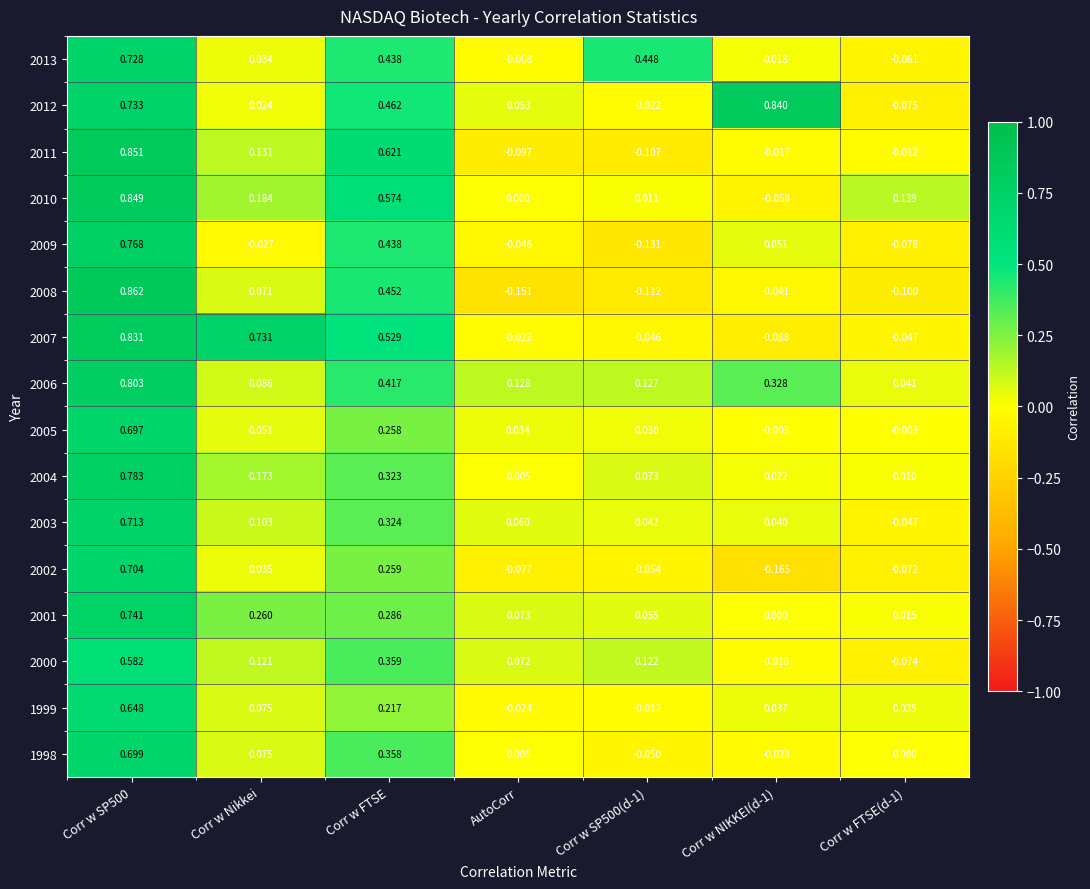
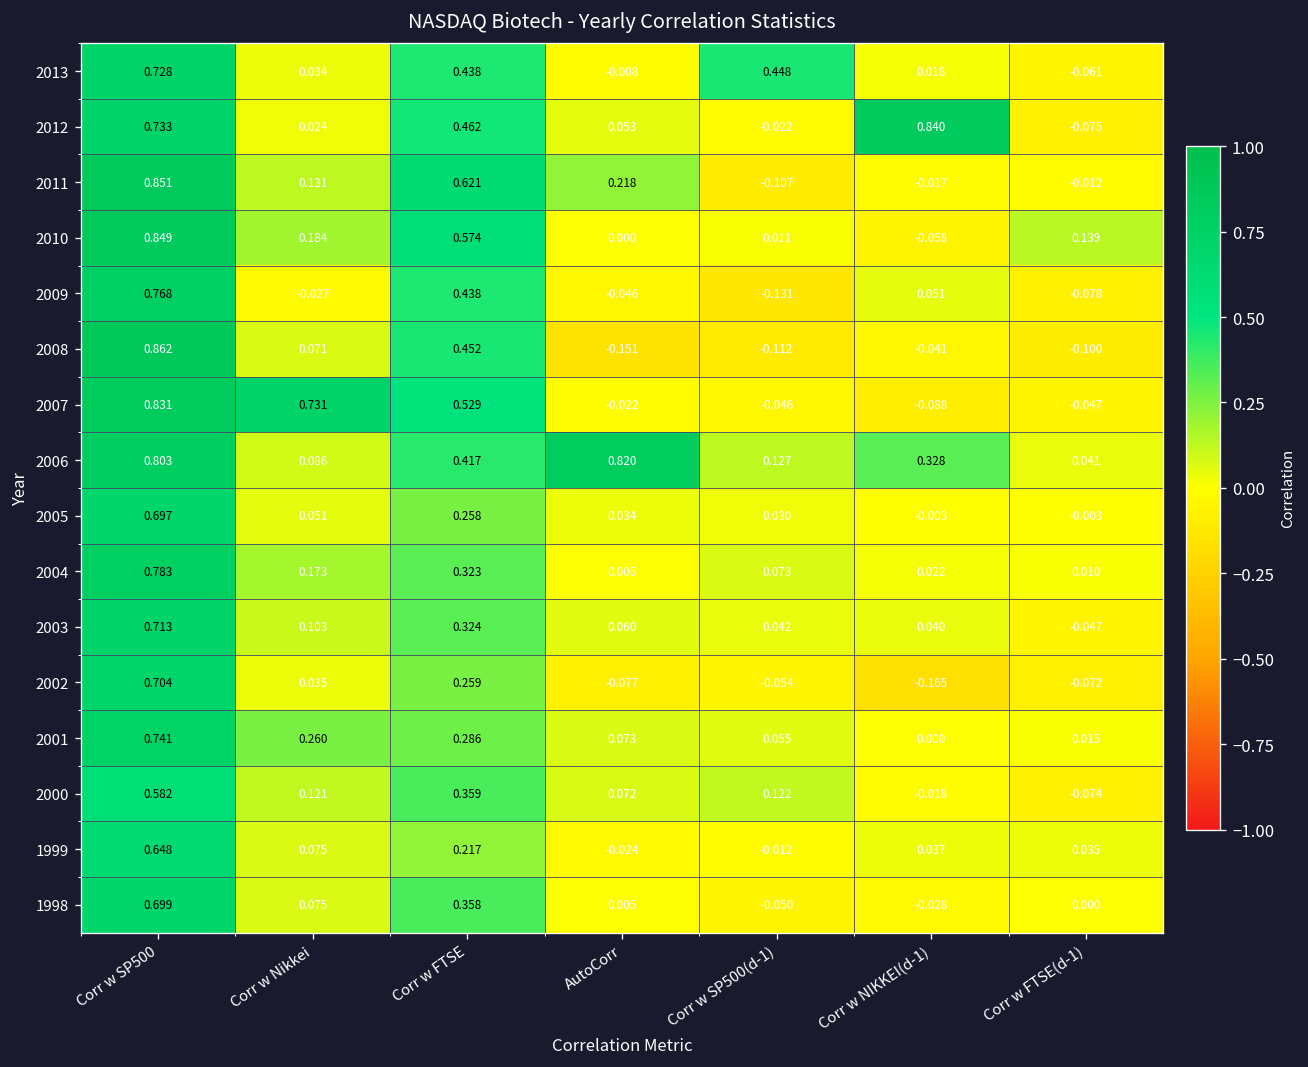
  {
    "2013": {
      "Corr w SP500": 0.728,
      "Corr w Nikkei": 0.034,
      "Corr w FTSE": 0.438,
      "AutoCorr": -0.008,
      "Corr w SP500(d-1)": 0.448,
      "Corr w NIKKEI(d-1)": 0.018,
      "Corr w FTSE(d-1)": -0.061
    },
    "2012": {
      "Corr w SP500": 0.733,
      "Corr w Nikkei": 0.024,
      "Corr w FTSE": 0.462,
      "AutoCorr": 0.053,
      "Corr w SP500(d-1)": -0.022,
      "Corr w NIKKEI(d-1)": 0.840,
      "Corr w FTSE(d-1)": -0.075
    },
    "2011": {
      "Corr w SP500": 0.851,
      "Corr w Nikkei": 0.131,
      "Corr w FTSE": 0.621,
-     "AutoCorr": -0.097,
+     "AutoCorr": 0.218,
      "Corr w SP500(d-1)": -0.107,
      "Corr w NIKKEI(d-1)": -0.017,
      "Corr w FTSE(d-1)": -0.012
    },
    "2010": {
      "Corr w SP500": 0.849,
      "Corr w Nikkei": 0.184,
      "Corr w FTSE": 0.574,
      "AutoCorr": 0.000,
      "Corr w SP500(d-1)": 0.011,
      "Corr w NIKKEI(d-1)": -0.058,
      "Corr w FTSE(d-1)": 0.139
    },
    "2009": {
      "Corr w SP500": 0.768,
      "Corr w Nikkei": -0.027,
      "Corr w FTSE": 0.438,
      "AutoCorr": -0.046,
      "Corr w SP500(d-1)": -0.131,
      "Corr w NIKKEI(d-1)": 0.051,
      "Corr w FTSE(d-1)": -0.078
    },
    "2008": {
      "Corr w SP500": 0.862,
      "Corr w Nikkei": 0.071,
      "Corr w FTSE": 0.452,
      "AutoCorr": -0.151,
      "Corr w SP500(d-1)": -0.112,
      "Corr w NIKKEI(d-1)": -0.041,
      "Corr w FTSE(d-1)": -0.100
    },
    "2007": {
      "Corr w SP500": 0.831,
      "Corr w Nikkei": 0.731,
      "Corr w FTSE": 0.529,
      "AutoCorr": -0.022,
      "Corr w SP500(d-1)": -0.046,
      "Corr w NIKKEI(d-1)": -0.088,
      "Corr w FTSE(d-1)": -0.047
    },
    "2006": {
      "Corr w SP500": 0.803,
      "Corr w Nikkei": 0.086,
      "Corr w FTSE": 0.417,
-     "AutoCorr": 0.128,
+     "AutoCorr": 0.820,
      "Corr w SP500(d-1)": 0.127,
      "Corr w NIKKEI(d-1)": 0.328,
      "Corr w FTSE(d-1)": 0.041
    },
    "2005": {
      "Corr w SP500": 0.697,
      "Corr w Nikkei": 0.051,
      "Corr w FTSE": 0.258,
      "AutoCorr": 0.034,
      "Corr w SP500(d-1)": 0.030,
      "Corr w NIKKEI(d-1)": -0.003,
      "Corr w FTSE(d-1)": -0.003
    },
    "2004": {
      "Corr w SP500": 0.783,
      "Corr w Nikkei": 0.173,
      "Corr w FTSE": 0.323,
      "AutoCorr": 0.005,
      "Corr w SP500(d-1)": 0.073,
      "Corr w NIKKEI(d-1)": 0.022,
      "Corr w FTSE(d-1)": 0.010
    },
    "2003": {
      "Corr w SP500": 0.713,
      "Corr w Nikkei": 0.103,
      "Corr w FTSE": 0.324,
      "AutoCorr": 0.060,
      "Corr w SP500(d-1)": 0.042,
      "Corr w NIKKEI(d-1)": 0.040,
      "Corr w FTSE(d-1)": -0.047
    },
    "2002": {
      "Corr w SP500": 0.704,
      "Corr w Nikkei": 0.035,
      "Corr w FTSE": 0.259,
      "AutoCorr": -0.077,
      "Corr w SP500(d-1)": -0.054,
      "Corr w NIKKEI(d-1)": -0.165,
      "Corr w FTSE(d-1)": -0.072
    },
    "2001": {
      "Corr w SP500": 0.741,
      "Corr w Nikkei": 0.260,
      "Corr w FTSE": 0.286,
      "AutoCorr": 0.073,
      "Corr w SP500(d-1)": 0.055,
      "Corr w NIKKEI(d-1)": 0.000,
      "Corr w FTSE(d-1)": 0.015
    },
    "2000": {
      "Corr w SP500": 0.582,
      "Corr w Nikkei": 0.121,
      "Corr w FTSE": 0.359,
      "AutoCorr": 0.072,
      "Corr w SP500(d-1)": 0.122,
      "Corr w NIKKEI(d-1)": -0.018,
      "Corr w FTSE(d-1)": -0.074
    },
    "1999": {
      "Corr w SP500": 0.648,
      "Corr w Nikkei": 0.075,
      "Corr w FTSE": 0.217,
      "AutoCorr": -0.024,
      "Corr w SP500(d-1)": -0.012,
      "Corr w NIKKEI(d-1)": 0.037,
      "Corr w FTSE(d-1)": 0.035
    },
    "1998": {
      "Corr w SP500": 0.699,
      "Corr w Nikkei": 0.075,
      "Corr w FTSE": 0.358,
      "AutoCorr": 0.005,
      "Corr w SP500(d-1)": -0.050,
      "Corr w NIKKEI(d-1)": -0.028,
      "Corr w FTSE(d-1)": 0.000
    }
  }
